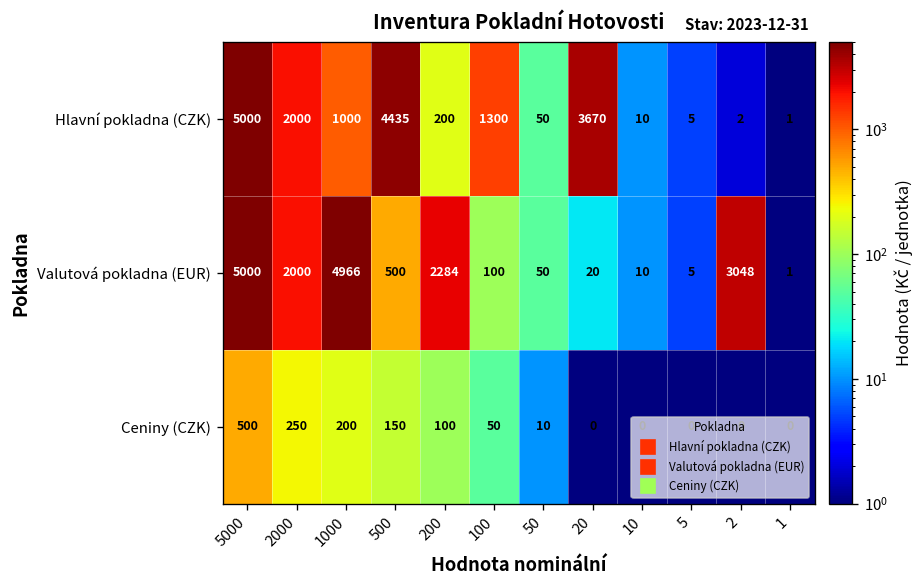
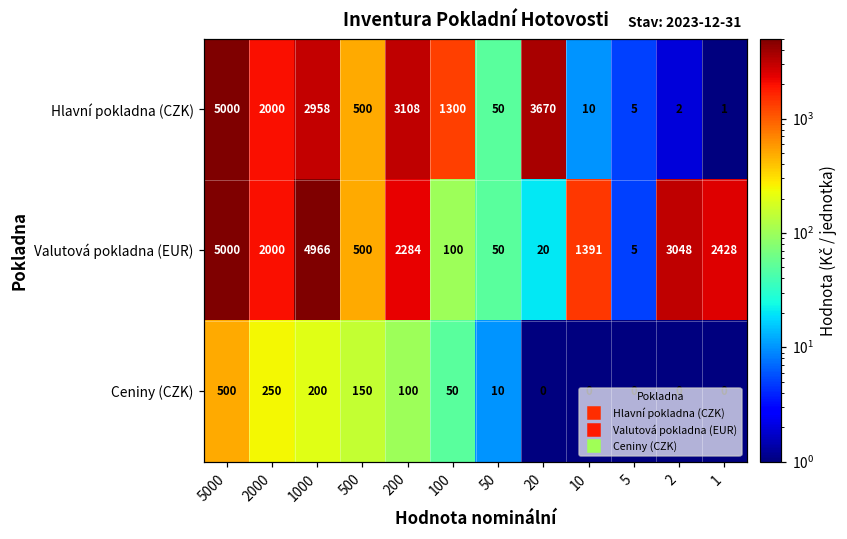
  {
    "Hlavní pokladna (CZK)": {
      "5000": 5000,
      "2000": 2000,
-     "1000": 1000,
-     "500": 4435,
-     "200": 200,
+     "1000": 2958,
+     "500": 500,
+     "200": 3108,
      "100": 1300,
      "50": 50,
      "20": 3670,
      "10": 10,
      "5": 5,
      "2": 2,
      "1": 1
    },
    "Valutová pokladna (EUR)": {
      "5000": 5000,
      "2000": 2000,
      "1000": 4966,
      "500": 500,
      "200": 2284,
      "100": 100,
      "50": 50,
      "20": 20,
-     "10": 10,
+     "10": 1391,
      "5": 5,
      "2": 3048,
-     "1": 1
+     "1": 2428
    },
    "Ceniny (CZK)": {
      "5000": 500,
      "2000": 250,
      "1000": 200,
      "500": 150,
      "200": 100,
      "100": 50,
      "50": 10,
      "20": 0
    }
  }
